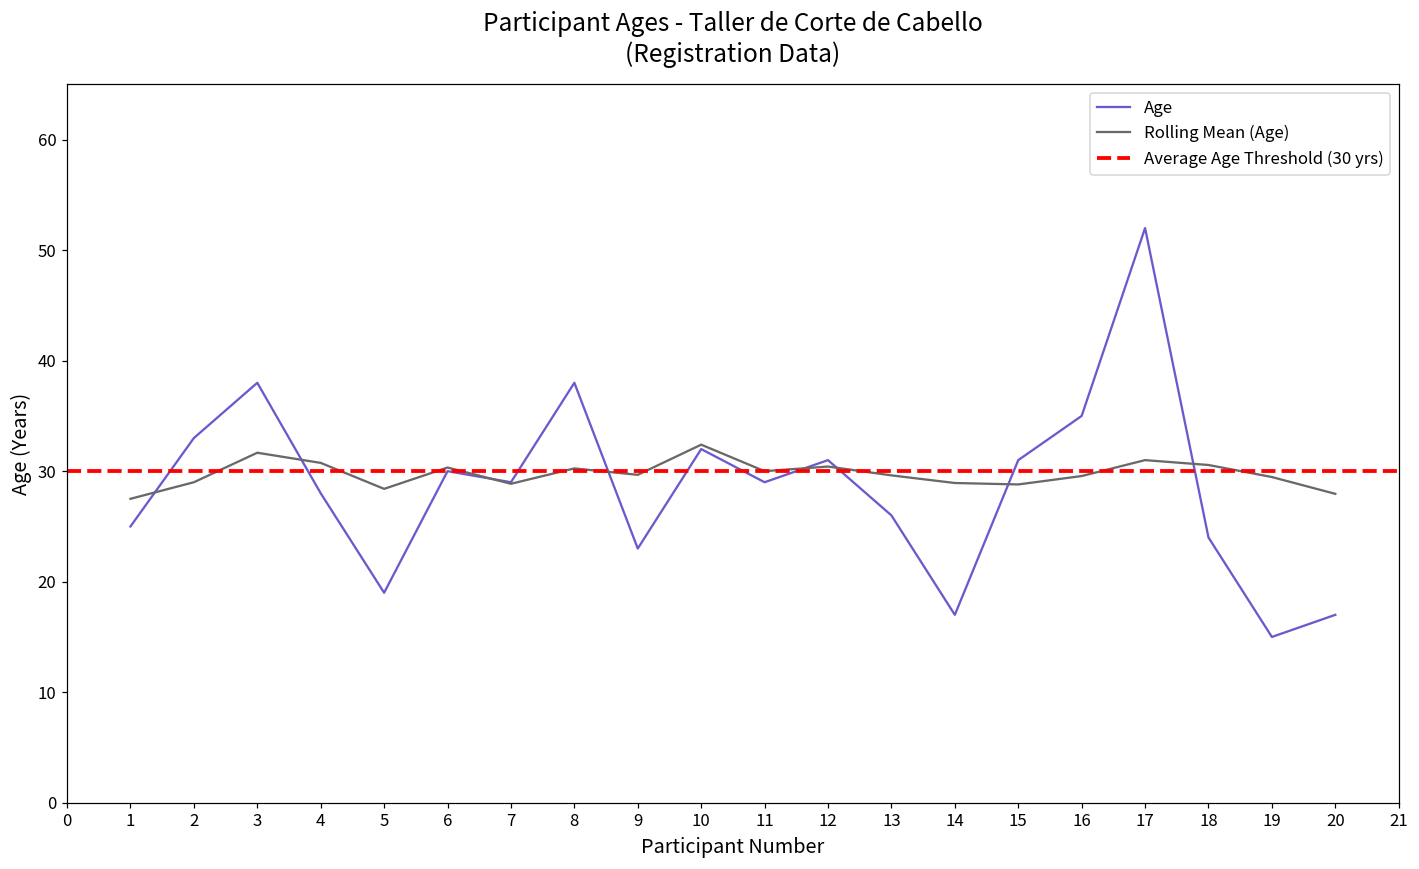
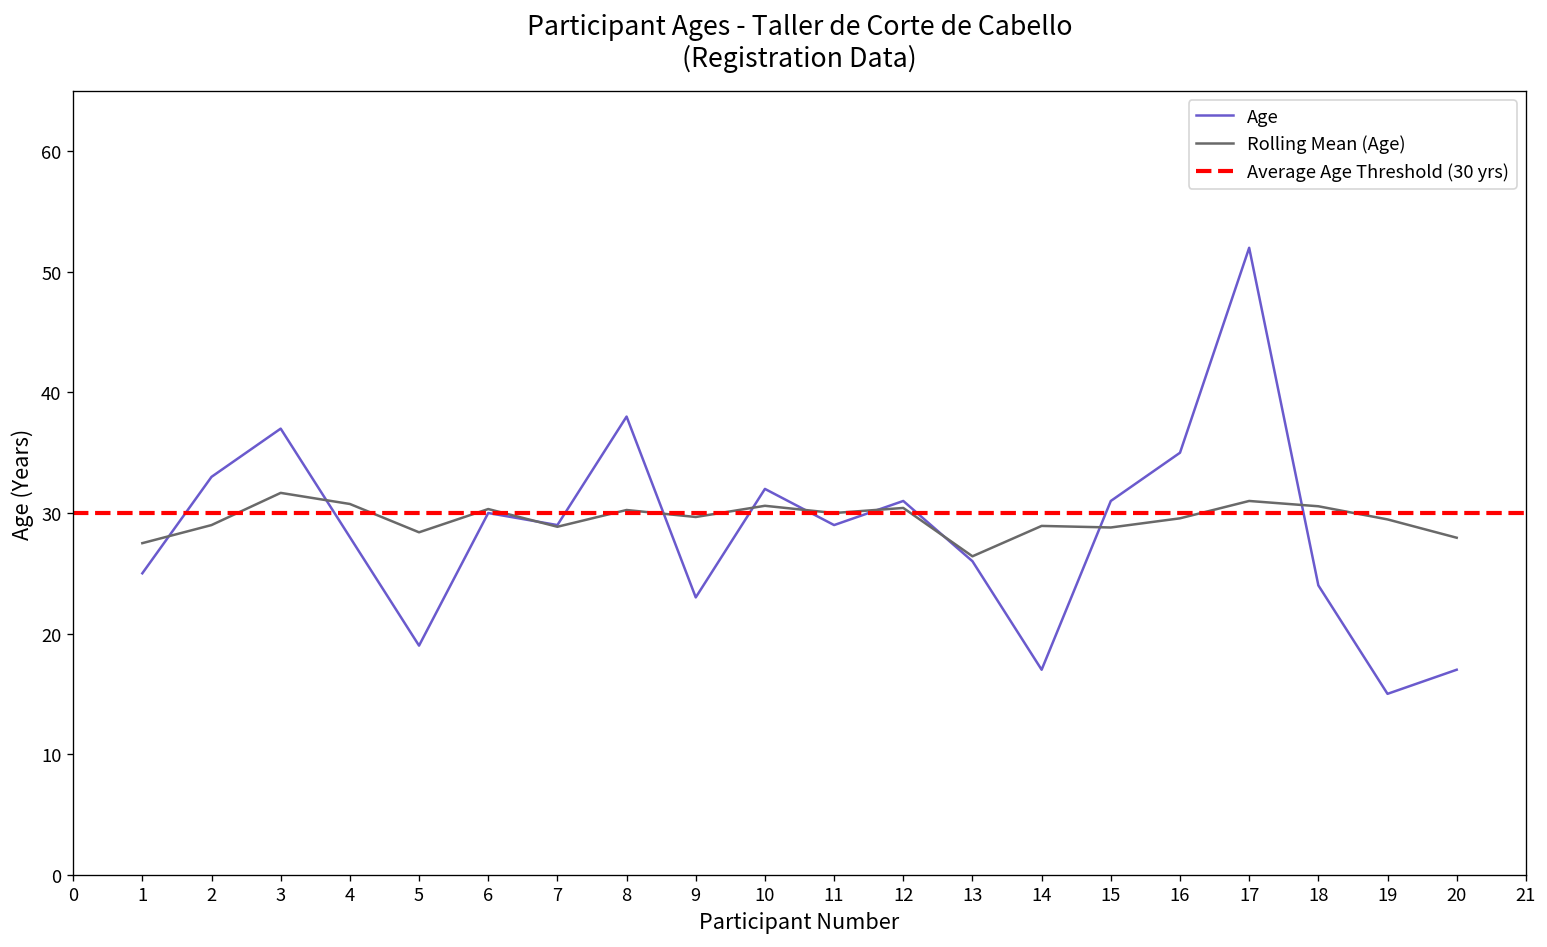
  {
    "Age": {
      "1": 25,
      "2": 33,
-     "3": 38,
+     "3": 37,
      "4": 28,
      "5": 19,
      "6": 30,
      "8": 38,
      "9": 23,
      "10": 32,
      "11": 29,
      "12": 31,
      "13": 26,
      "14": 17,
      "15": 31,
      "16": 35,
      "17": 52,
      "18": 24,
      "19": 15,
      "20": 17
    },
    "Rolling Mean (Age)": {
      "1": 27.5,
      "2": 29.0,
      "3": 31.7,
      "4": 30.8,
      "5": 28.4,
      "6": 30.3,
      "8": 30.3,
      "9": 29.7,
-     "10": 32.4,
+     "10": 30.6,
      "11": 30.0,
      "12": 30.4,
-     "13": 29.6,
+     "13": 26.4,
      "14": 28.9,
      "15": 28.8,
      "16": 29.6,
      "17": 31.0,
      "18": 30.6,
      "19": 29.5,
      "20": 28.0
    }
  }
